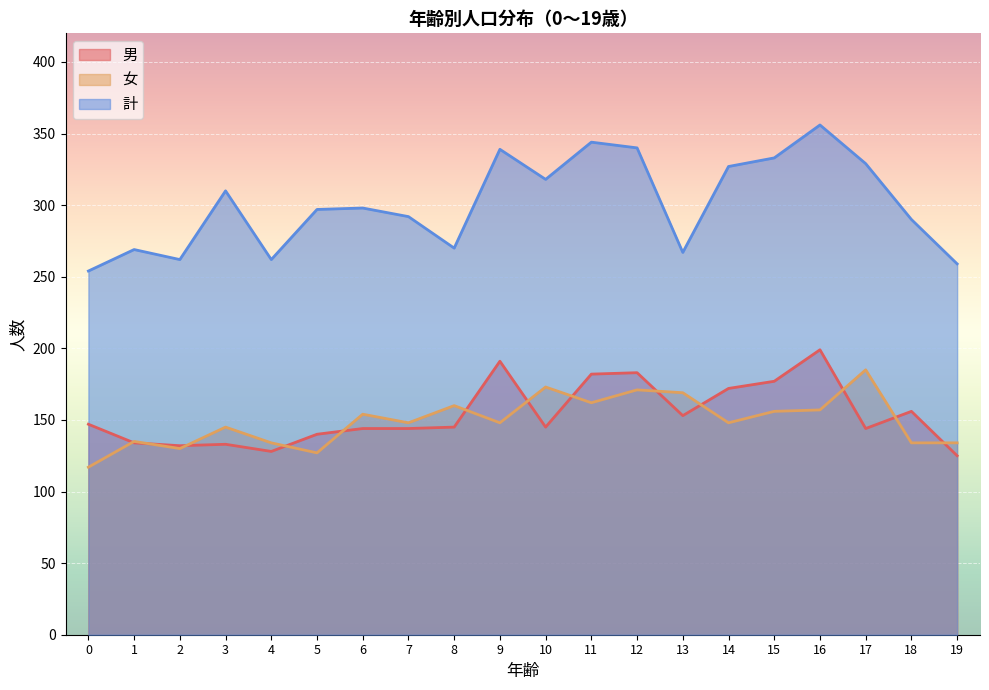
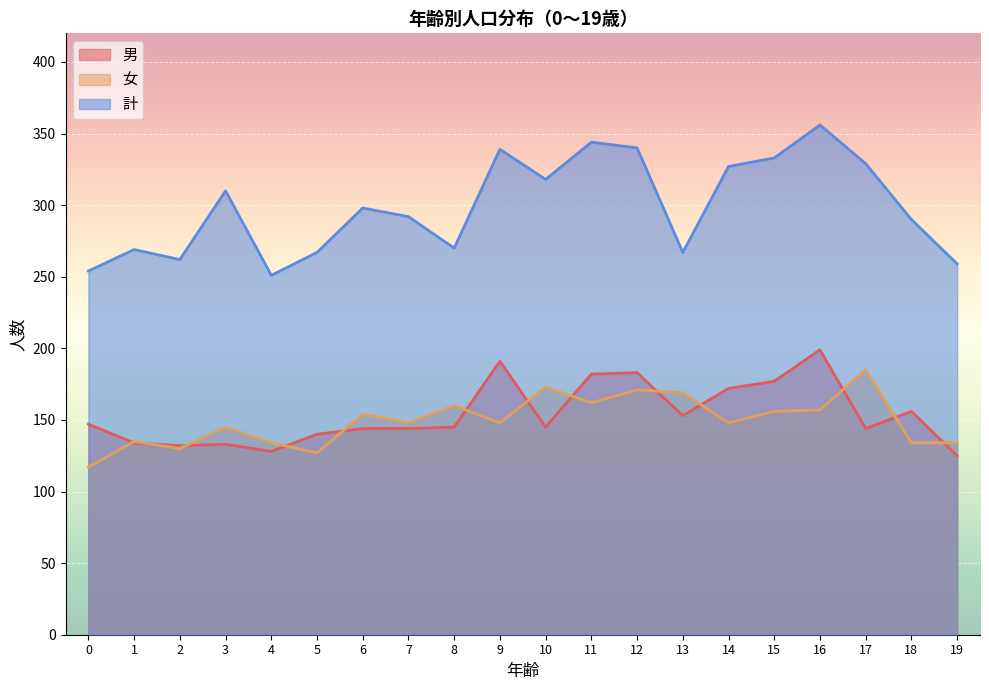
  {
    "計": {
      "0": 254,
      "1": 269,
      "2": 262,
      "3": 310,
-     "4": 262,
-     "5": 297,
+     "4": 251,
+     "5": 267,
      "6": 298,
      "7": 292,
      "8": 270,
      "9": 339,
      "10": 318,
      "11": 344,
      "12": 340,
      "13": 267,
      "14": 327,
      "15": 333,
      "16": 356,
      "17": 329,
      "18": 290,
      "19": 259
    }
  }
